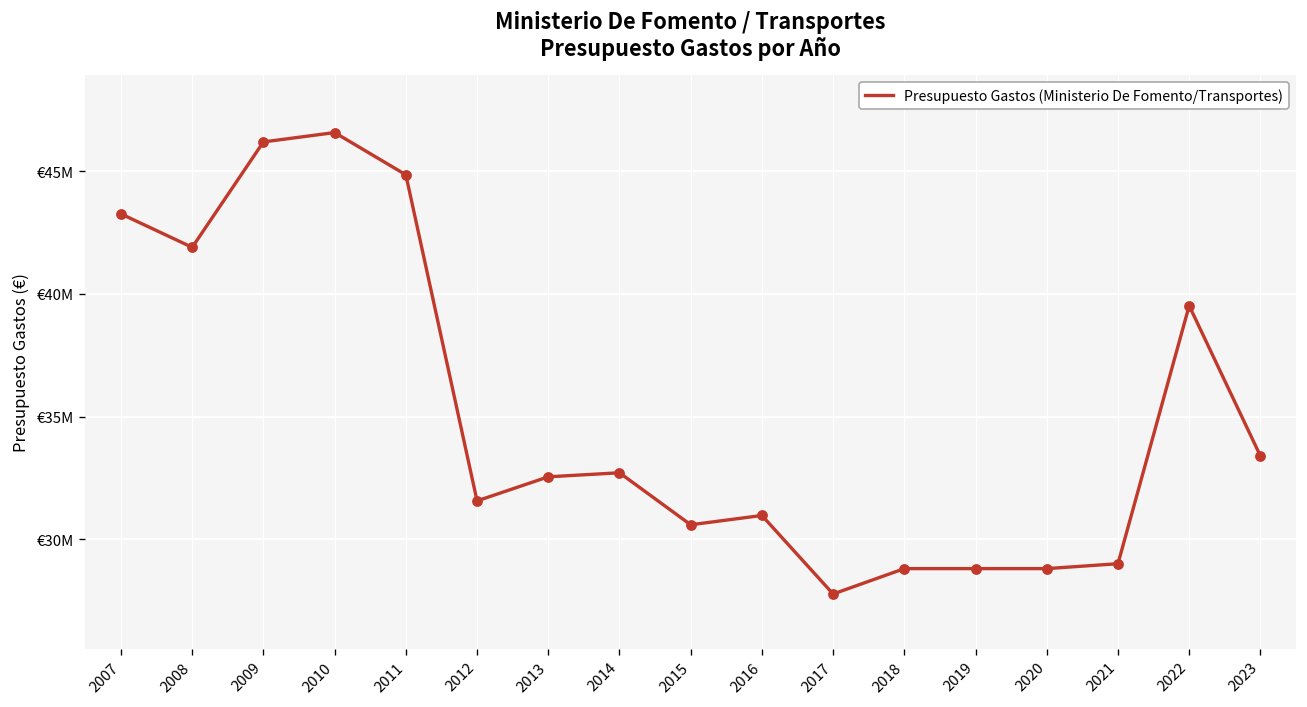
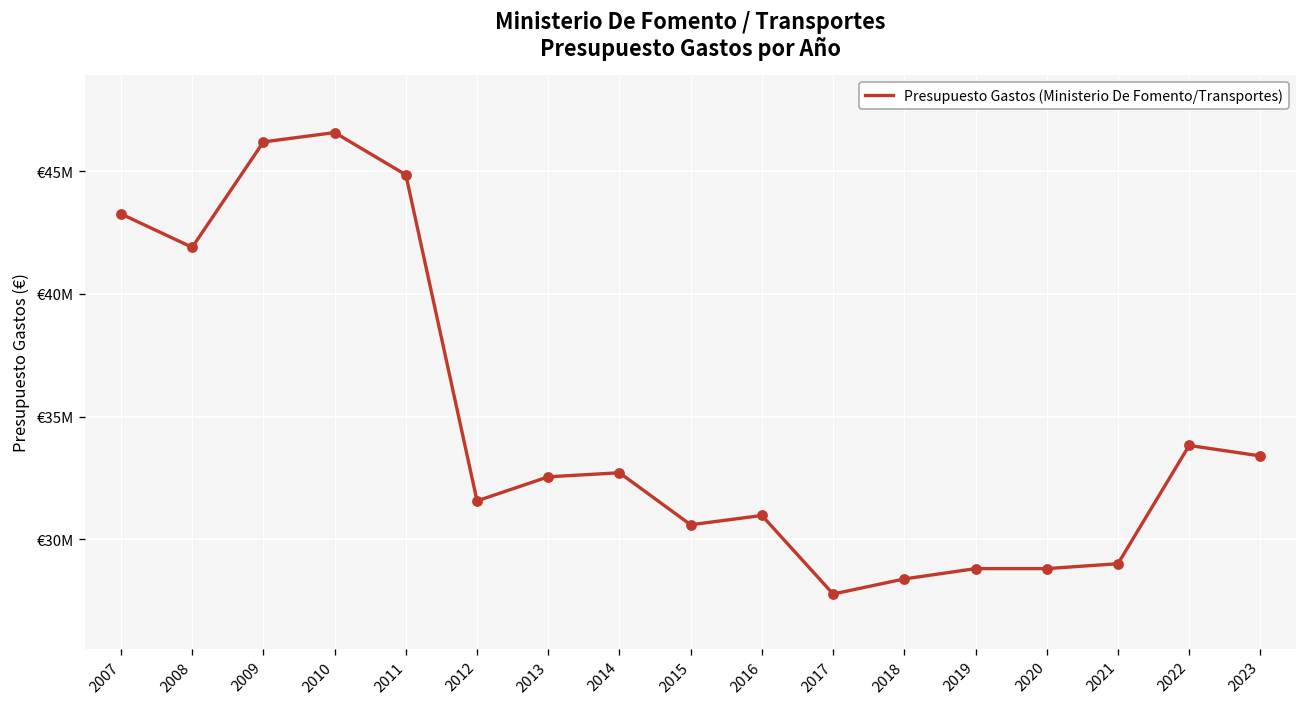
  {
    "2007": "€43300000",
    "2008": "€41900000",
    "2009": "€46200000",
    "2010": "€46600000",
    "2011": "€44800000",
    "2012": "€31600000",
    "2013": "€32500000",
    "2014": "€32700000",
    "2015": "€30600000",
    "2016": "€31000000",
    "2017": "€27800000",
-   "2018": "€28800000",
+   "2018": "€28400000",
    "2019": "€28800000",
    "2020": "€28800000",
    "2021": "€29000000",
-   "2022": "€39500000",
+   "2022": "€33800000",
    "2023": "€33400000"
  }
